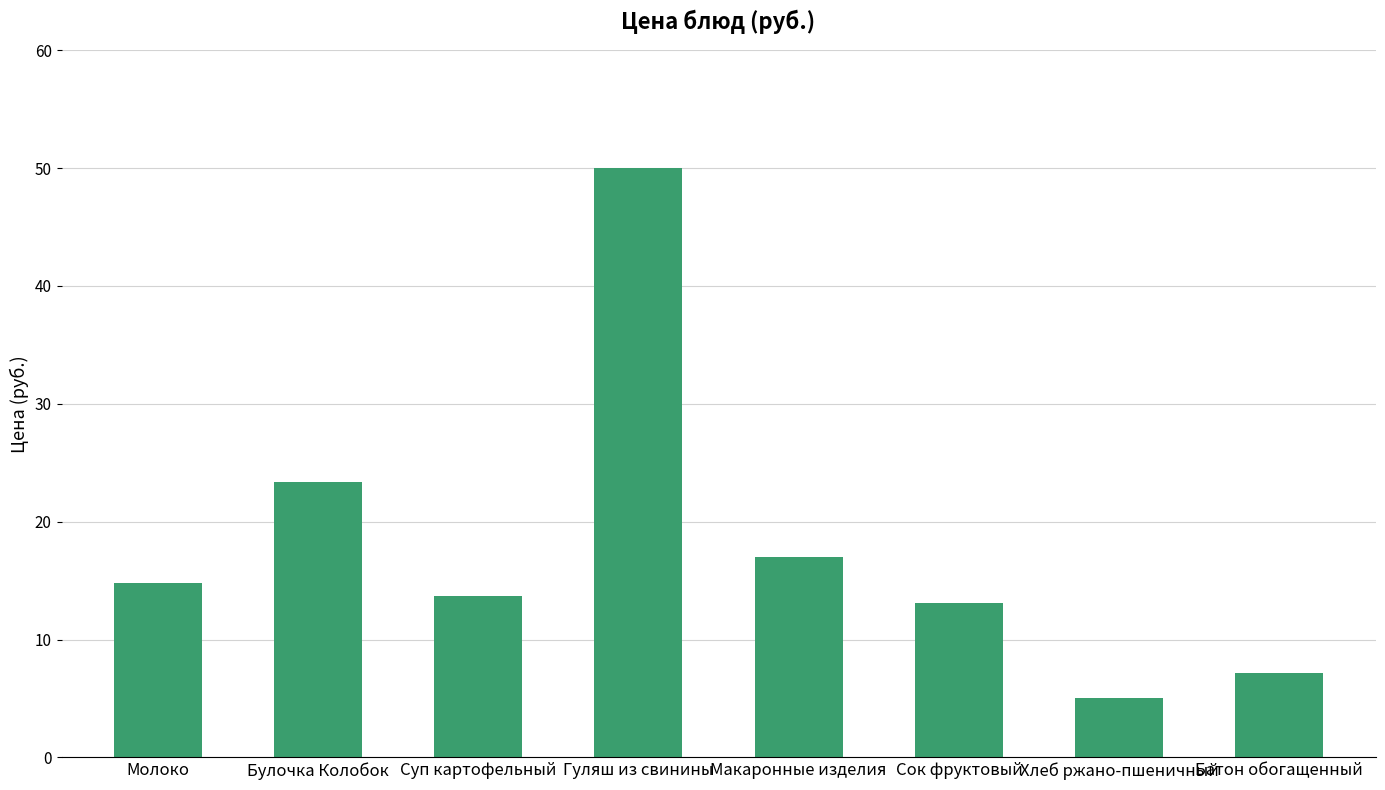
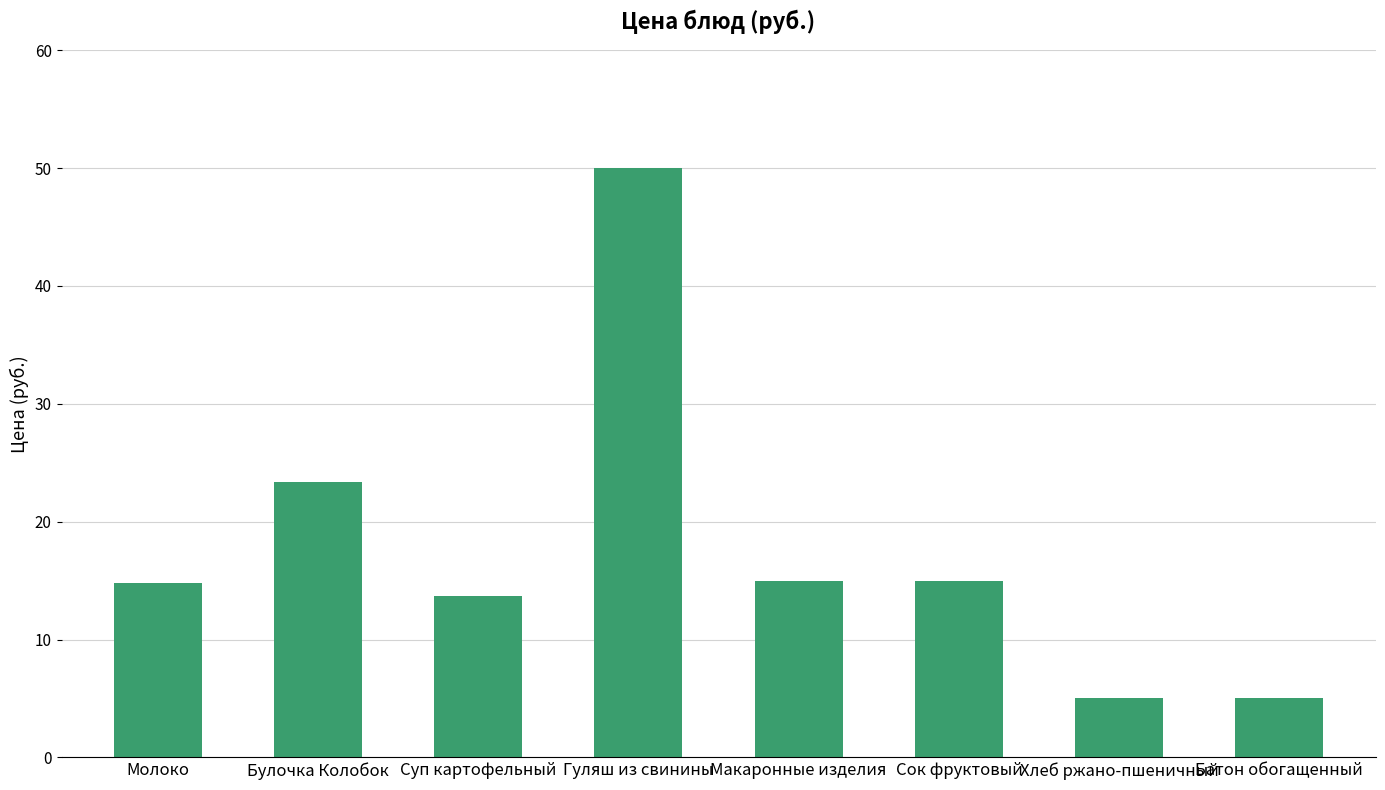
  {
    "Молоко": 14.8,
    "Булочка Колобок": 23.4,
    "Суп картофельный": 13.7,
    "Гуляш из свинины": 50.0,
-   "Макаронные изделия": 17,
-   "Сок фруктовый": 13.1,
+   "Макаронные изделия": 15,
+   "Сок фруктовый": 15.0,
    "Хлеб ржано-пшеничный": 5.0,
-   "Батон обогащенный": 7.2
+   "Батон обогащенный": 5.0
  }
